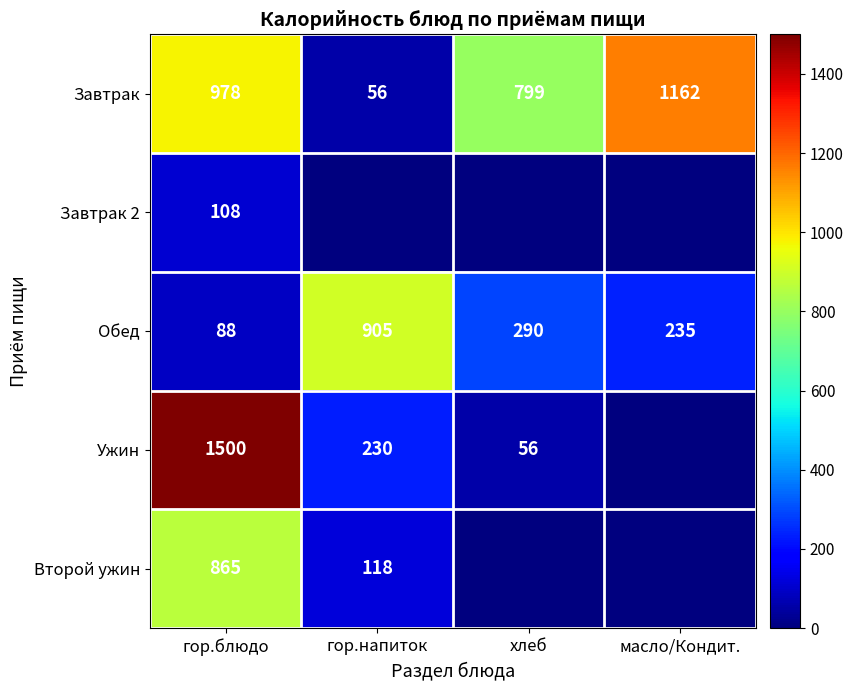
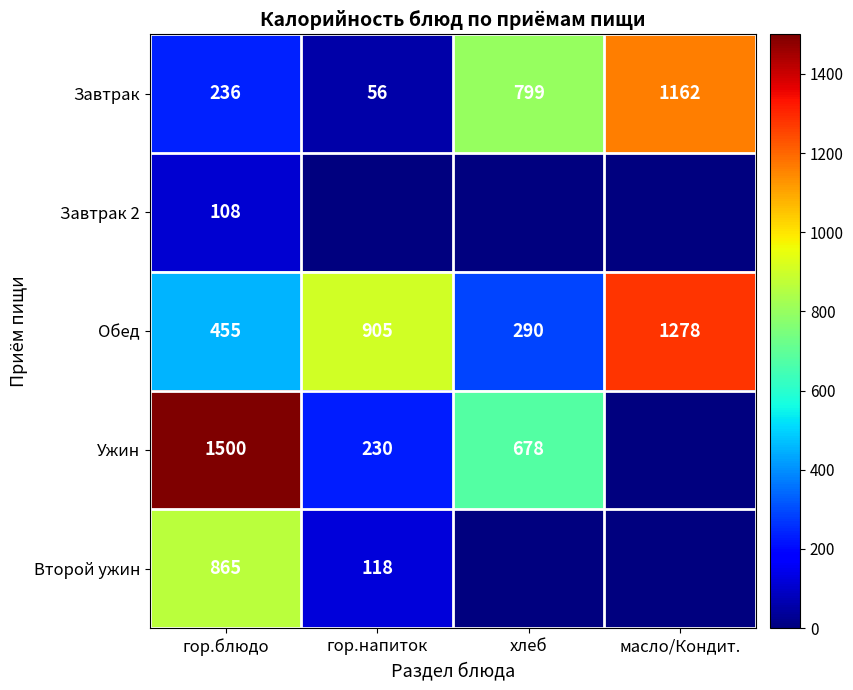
  {
    "Завтрак": {
-     "гор.блюдо": 978,
+     "гор.блюдо": 236,
      "гор.напиток": 56,
      "хлеб": 799,
      "масло/Кондит.": 1162
    },
    "Завтрак 2": {
      "гор.блюдо": 108
    },
    "Обед": {
-     "гор.блюдо": 88,
+     "гор.блюдо": 455,
      "гор.напиток": 905,
      "хлеб": 290,
-     "масло/Кондит.": 235
+     "масло/Кондит.": 1278
    },
    "Ужин": {
      "гор.блюдо": 1500,
      "гор.напиток": 230,
-     "хлеб": 56
+     "хлеб": 678
    },
    "Второй ужин": {
      "гор.блюдо": 865,
      "гор.напиток": 118
    }
  }
